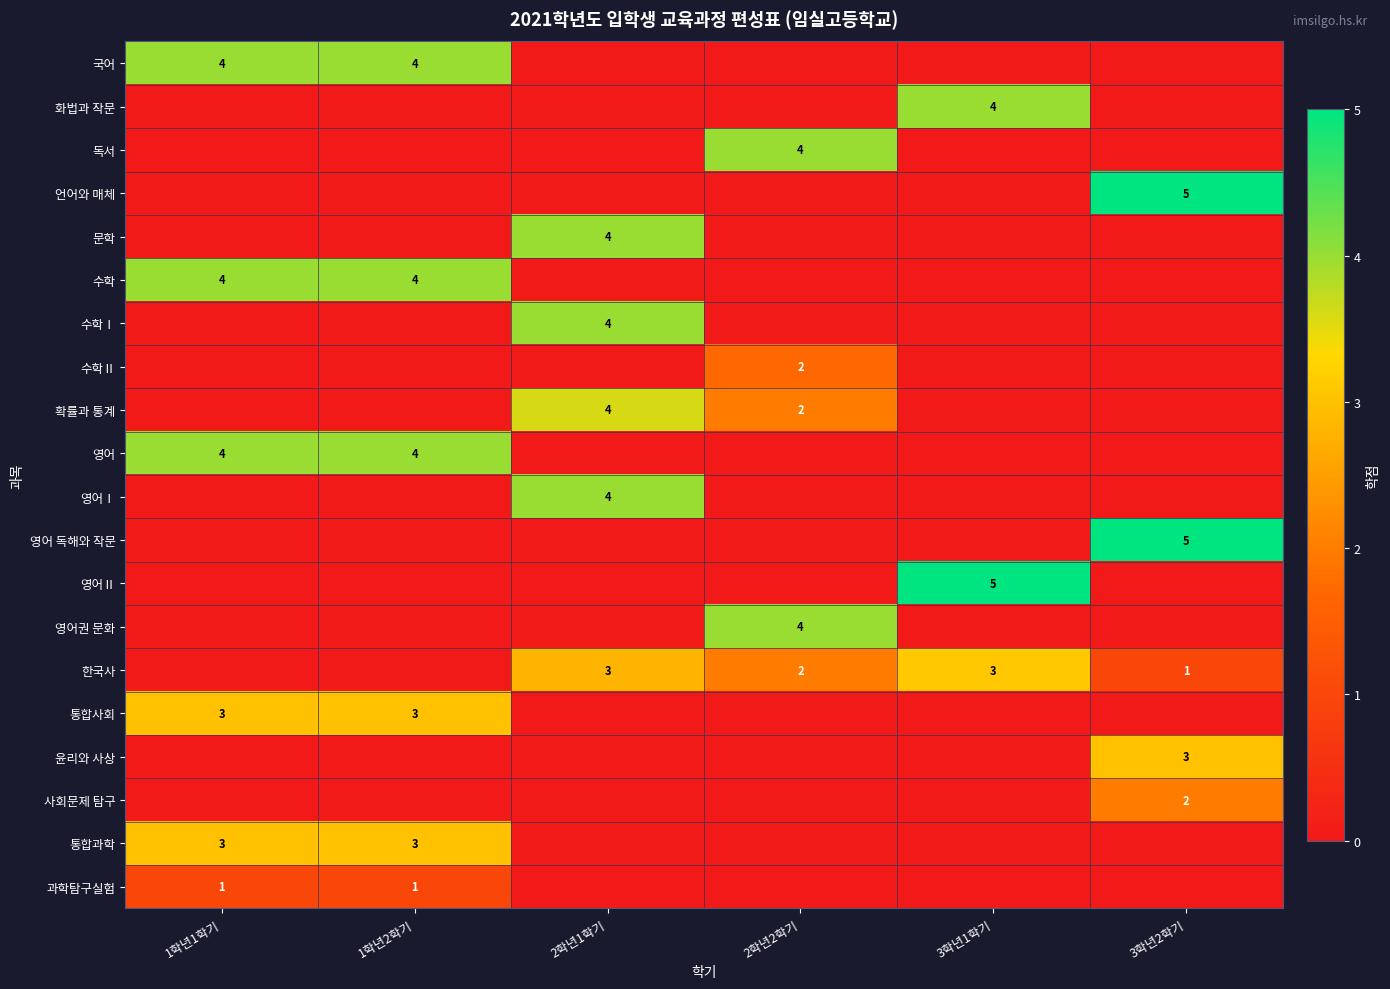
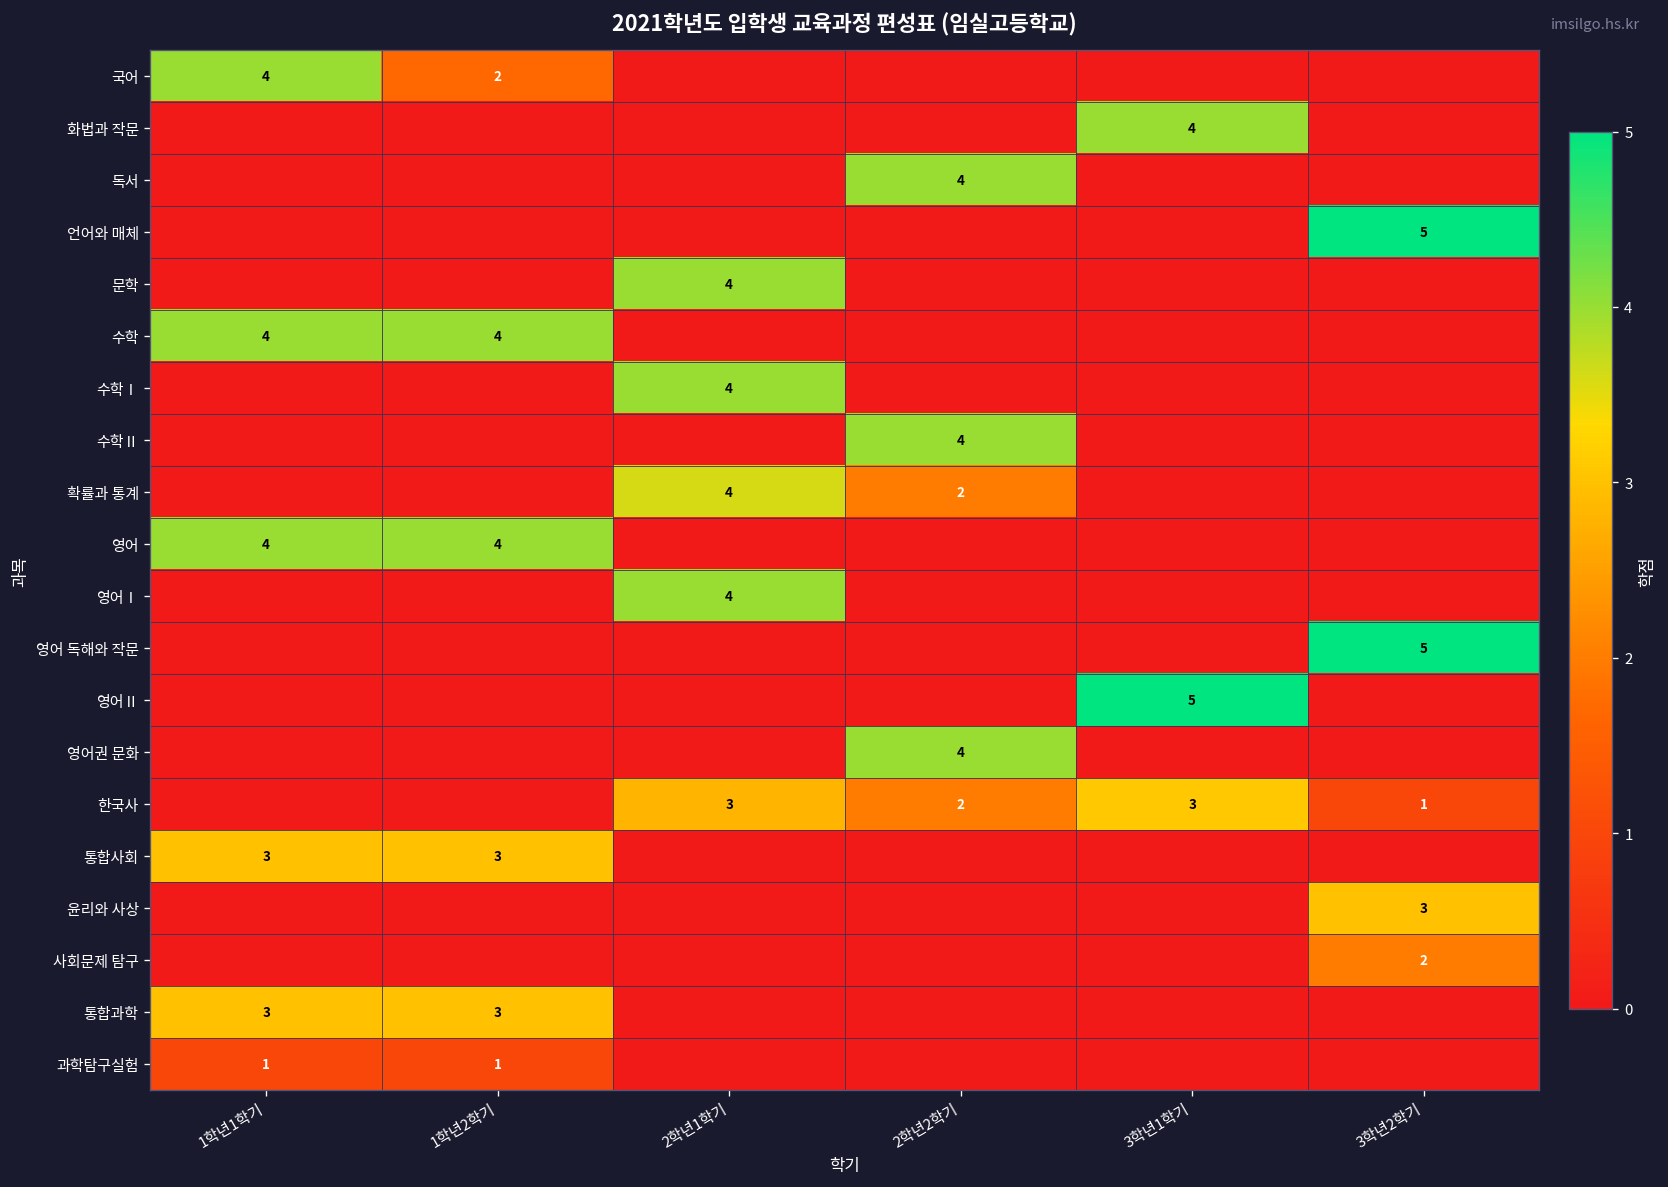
  {
    "국어": {
      "1학년1학기": 4,
-     "1학년2학기": 4
+     "1학년2학기": 2
    },
    "화법과 작문": {
      "3학년1학기": 4
    },
    "독서": {
      "2학년2학기": 4
    },
    "언어와 매체": {
      "3학년2학기": 5
    },
    "문학": {
      "2학년1학기": 4
    },
    "수학": {
      "1학년1학기": 4,
      "1학년2학기": 4
    },
    "수학Ⅰ": {
      "2학년1학기": 4
    },
    "수학Ⅱ": {
-     "2학년2학기": 2
+     "2학년2학기": 4
    },
    "확률과 통계": {
      "2학년1학기": 4,
      "2학년2학기": 2
    },
    "영어": {
      "1학년1학기": 4,
      "1학년2학기": 4
    },
    "영어Ⅰ": {
      "2학년1학기": 4
    },
    "영어 독해와 작문": {
      "3학년2학기": 5
    },
    "영어Ⅱ": {
      "3학년1학기": 5
    },
    "영어권 문화": {
      "2학년2학기": 4
    },
    "한국사": {
      "2학년1학기": 3,
      "2학년2학기": 2,
      "3학년1학기": 3,
      "3학년2학기": 1
    },
    "통합사회": {
      "1학년1학기": 3,
      "1학년2학기": 3
    },
    "윤리와 사상": {
      "3학년2학기": 3
    },
    "사회문제 탐구": {
      "3학년2학기": 2
    },
    "통합과학": {
      "1학년1학기": 3,
      "1학년2학기": 3
    },
    "과학탐구실험": {
      "1학년1학기": 1,
      "1학년2학기": 1
    }
  }
